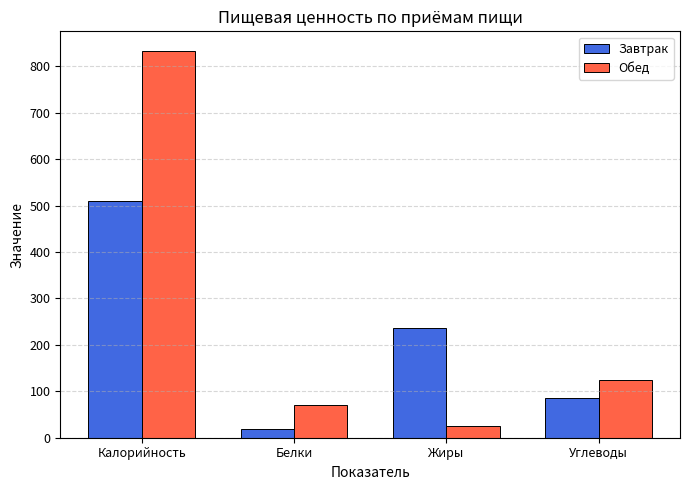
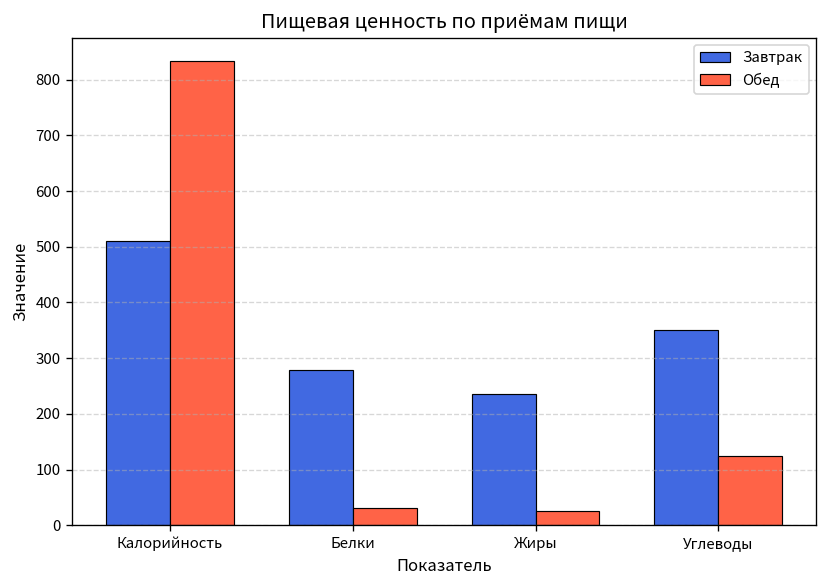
  {
    "Завтрак": {
      "Калорийность": 510,
-     "Белки": 20,
+     "Белки": 280,
      "Жиры": 240,
-     "Углеводы": 80
+     "Углеводы": 350
    },
    "Обед": {
      "Калорийность": 830,
-     "Белки": 70,
+     "Белки": 30,
      "Жиры": 30,
      "Углеводы": 120
    }
  }
